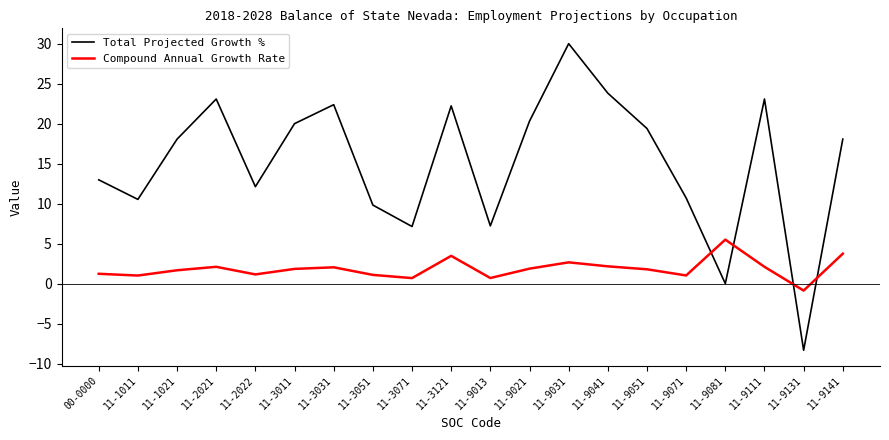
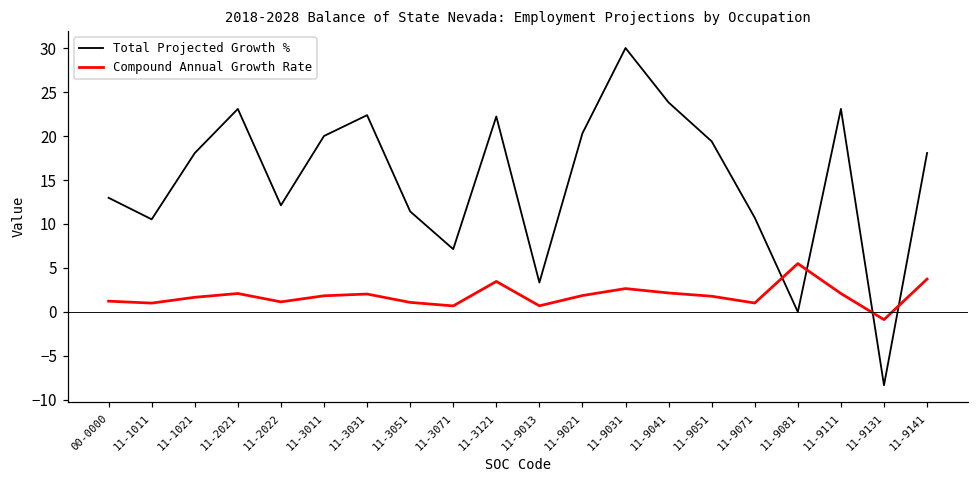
  {
    "Total Projected Growth %": {
      "00-0000": 13,
      "11-1011": 11,
      "11-1021": 18,
      "11-2021": 23,
      "11-2022": 12,
      "11-3011": 20,
      "11-3031": 22,
-     "11-3051": 10,
+     "11-3051": 11,
      "11-3071": 7,
      "11-3121": 22,
-     "11-9013": 7,
+     "11-9013": 3,
      "11-9021": 20,
      "11-9031": 30,
      "11-9041": 24,
      "11-9051": 19,
      "11-9071": 11,
      "11-9081": 0,
      "11-9111": 23,
      "11-9131": -8,
      "11-9141": 18
    },
    "Compound Annual Growth Rate": {
      "00-0000": 1,
      "11-1011": 1,
      "11-1021": 2,
      "11-2021": 2,
      "11-2022": 1,
      "11-3011": 2,
      "11-3031": 2,
      "11-3051": 1,
      "11-3071": 1,
      "11-3121": 3,
      "11-9013": 1,
      "11-9021": 2,
      "11-9031": 3,
      "11-9041": 2,
      "11-9051": 2,
      "11-9071": 1,
      "11-9081": 6,
      "11-9111": 2,
      "11-9131": -1,
      "11-9141": 4
    }
  }
